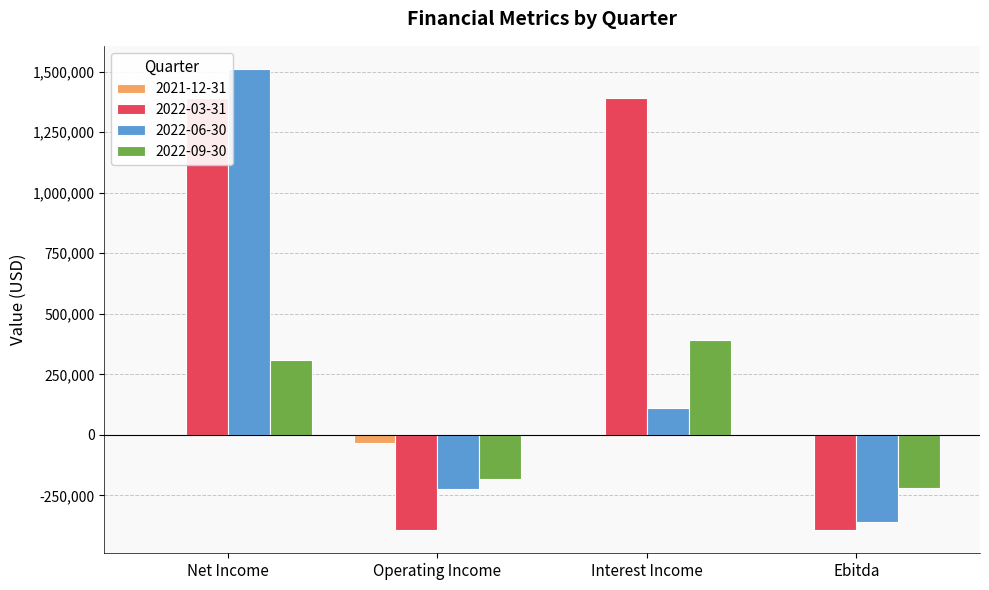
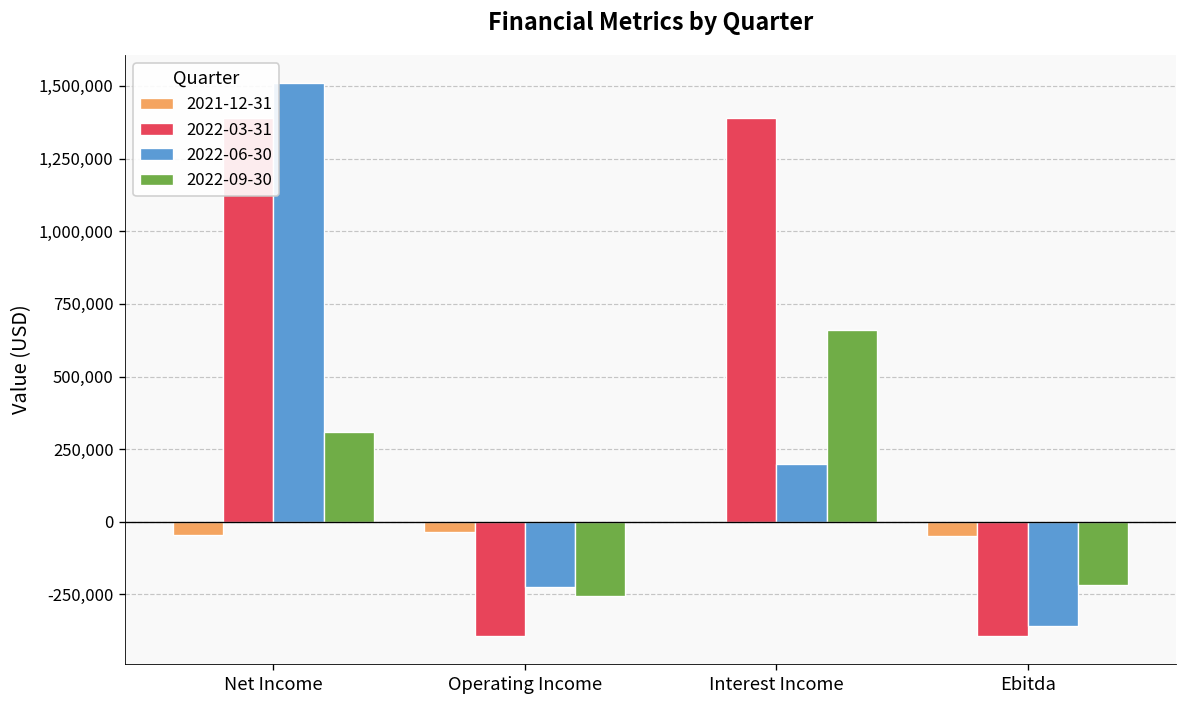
  {
    "2021-12-31": {
-     "Net Income": "0",
+     "Net Income": "-50,000",
      "Operating Income": "-40,000",
      "Interest Income": "0",
-     "Ebitda": "0"
+     "Ebitda": "-50,000"
    },
    "2022-03-31": {
      "Operating Income": "-390,000",
      "Interest Income": "1,390,000",
      "Ebitda": "-390,000"
    },
    "2022-06-30": {
      "Net Income": "1,510,000",
      "Operating Income": "-230,000",
-     "Interest Income": "110,000",
+     "Interest Income": "200,000",
      "Ebitda": "-360,000"
    },
    "2022-09-30": {
      "Net Income": "310,000",
-     "Operating Income": "-180,000",
-     "Interest Income": "390,000",
+     "Operating Income": "-260,000",
+     "Interest Income": "660,000",
      "Ebitda": "-220,000"
    }
  }
